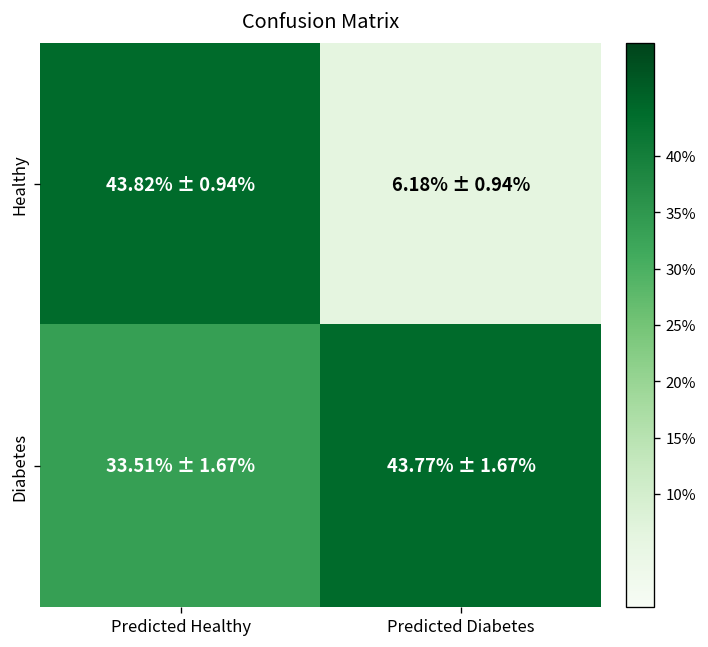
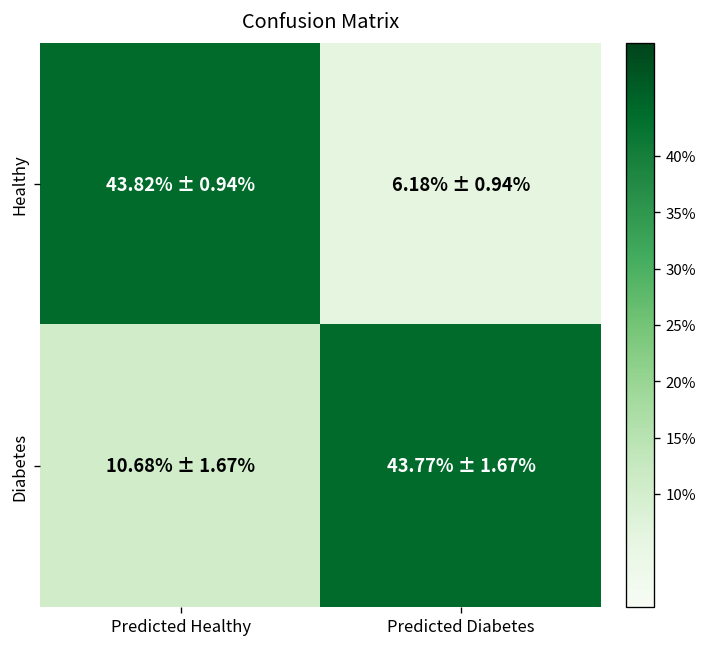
  {
    "Diabetes": {
-     "Predicted Healthy": "33.51%"
+     "Predicted Healthy": "10.68%"
    }
  }
